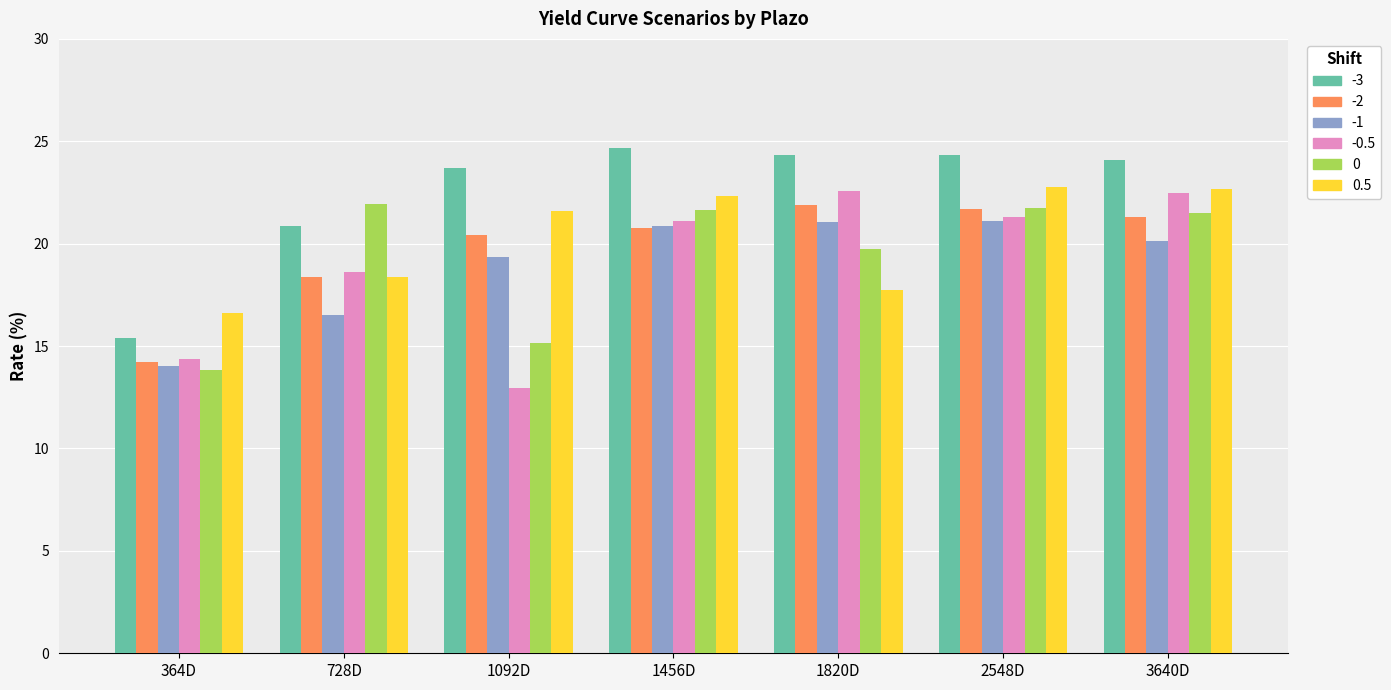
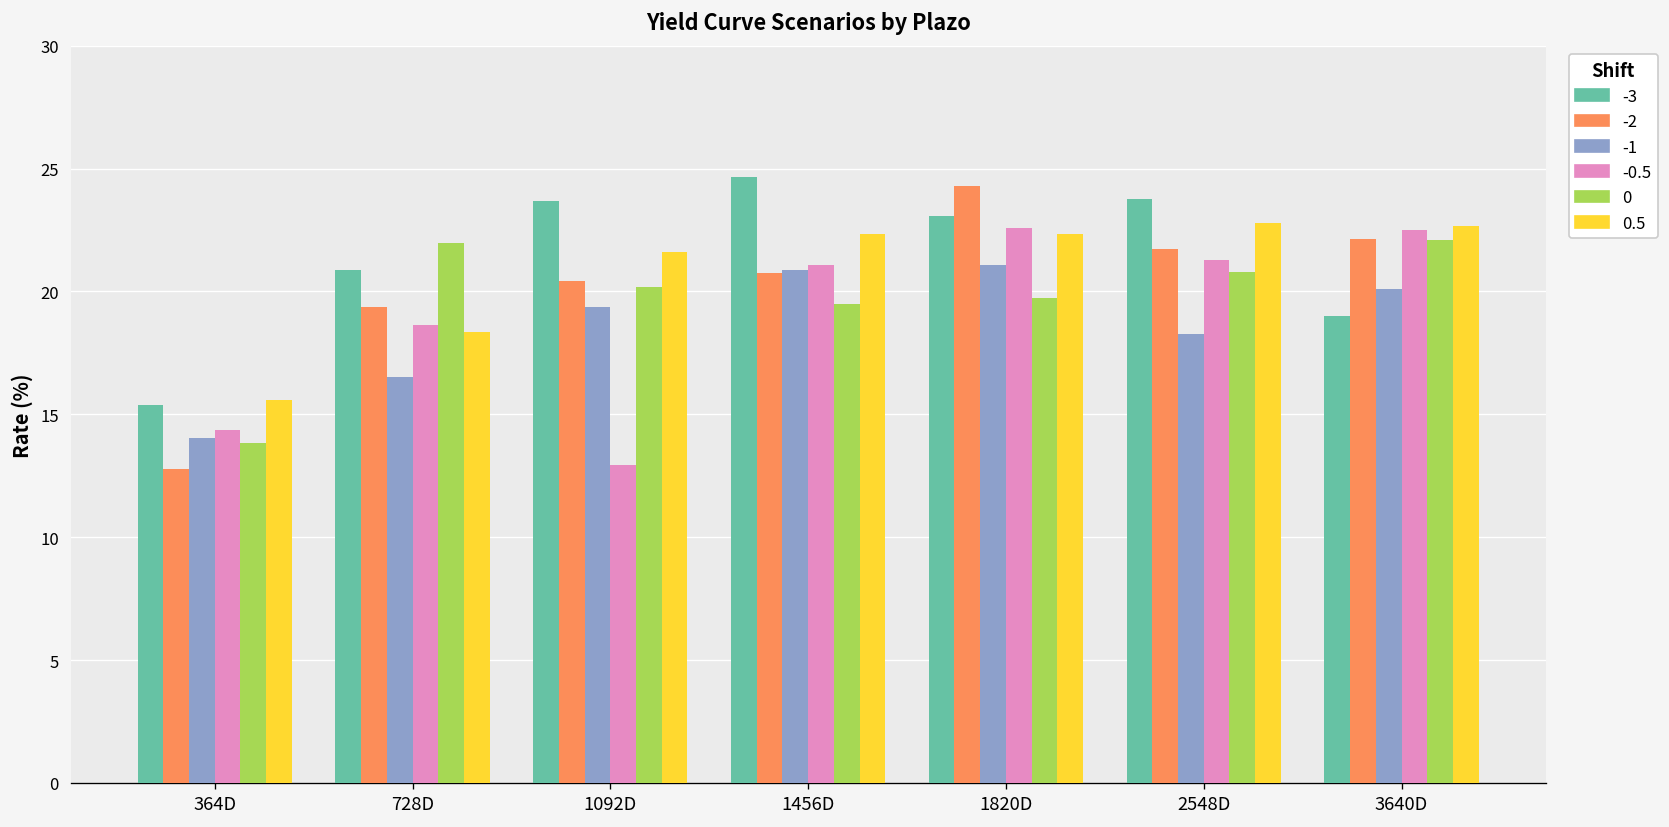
  {
    "-3": {
      "364D": 15.4,
      "728D": 20.9,
      "1092D": 23.7,
      "1456D": 24.7,
-     "1820D": 24.4,
-     "2548D": 24.3,
-     "3640D": 24.1
+     "1820D": 23.1,
+     "2548D": 23.7,
+     "3640D": 19.0
    },
    "-2": {
-     "364D": 14.2,
-     "728D": 18.4,
+     "364D": 12.8,
+     "728D": 19.4,
      "1092D": 20.4,
      "1456D": 20.8,
-     "1820D": 21.9,
+     "1820D": 24.3,
      "2548D": 21.7,
-     "3640D": 21.3
+     "3640D": 22.1
    },
    "-1": {
      "364D": 14.0,
      "728D": 16.5,
      "1092D": 19.4,
      "1456D": 20.9,
      "1820D": 21.1,
-     "2548D": 21.1,
+     "2548D": 18.3,
      "3640D": 20.1
    },
    "-0.5": {
      "364D": 14.4,
      "728D": 18.6,
      "1092D": 12.9,
      "1456D": 21.1,
      "1820D": 22.6,
      "2548D": 21.3,
      "3640D": 22.5
    },
    "0": {
      "364D": 13.8,
      "728D": 22.0,
-     "1092D": 15.1,
-     "1456D": 21.6,
+     "1092D": 20.2,
+     "1456D": 19.5,
      "1820D": 19.7,
-     "2548D": 21.7,
-     "3640D": 21.5
+     "2548D": 20.8,
+     "3640D": 22.1
    },
    "0.5": {
-     "364D": 16.6,
+     "364D": 15.6,
      "728D": 18.3,
      "1092D": 21.6,
      "1456D": 22.3,
-     "1820D": 17.8,
+     "1820D": 22.3,
      "2548D": 22.8,
      "3640D": 22.7
    }
  }
